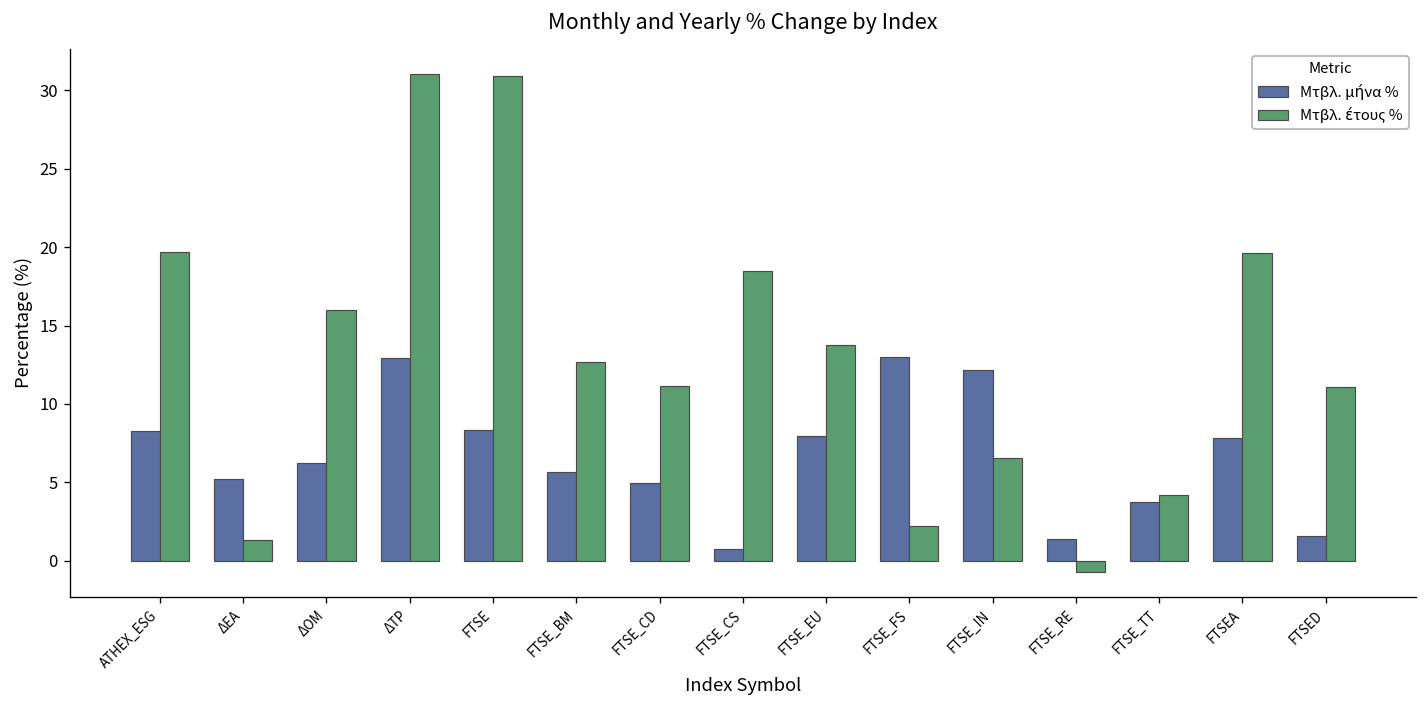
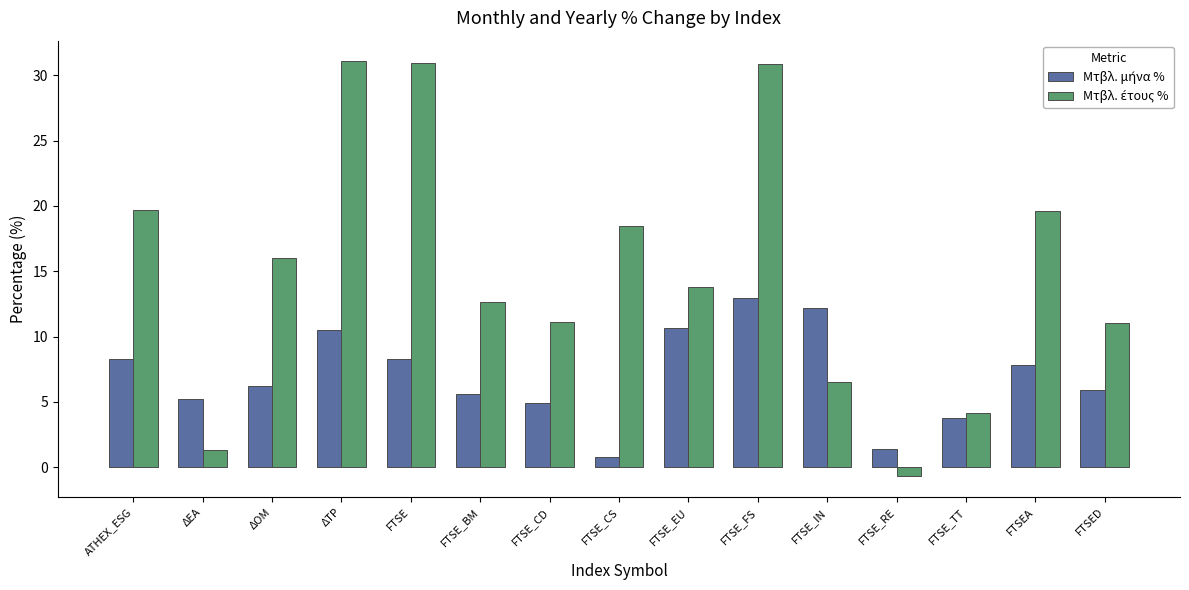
  {
    "Μτβλ. μήνα %": {
      "ATHEX_ESG": 8.3,
      "ΔΕΑ": 5.2,
      "ΔΟΜ": 6.2,
-     "ΔΤΡ": 13.0,
+     "ΔΤΡ": 10.5,
      "FTSE": 8.3,
      "FTSE_BM": 5.6,
      "FTSE_CD": 5.0,
      "FTSE_CS": 0.8,
-     "FTSE_EU": 8.0,
+     "FTSE_EU": 10.7,
      "FTSE_FS": 13.0,
      "FTSE_IN": 12.2,
      "FTSE_RE": 1.4,
      "FTSE_TT": 3.7,
      "FTSEA": 7.9,
-     "FTSED": 1.6
+     "FTSED": 5.9
    },
    "Μτβλ. έτους %": {
      "ATHEX_ESG": 19.7,
      "ΔΕΑ": 1.3,
      "ΔΟΜ": 16.0,
      "ΔΤΡ": 31.1,
      "FTSE": 30.9,
      "FTSE_BM": 12.7,
      "FTSE_CD": 11.1,
      "FTSE_CS": 18.5,
      "FTSE_EU": 13.8,
-     "FTSE_FS": 2.2,
+     "FTSE_FS": 30.9,
      "FTSE_IN": 6.6,
      "FTSE_RE": -0.7,
      "FTSE_TT": 4.2,
      "FTSEA": 19.6,
      "FTSED": 11.1
    }
  }
